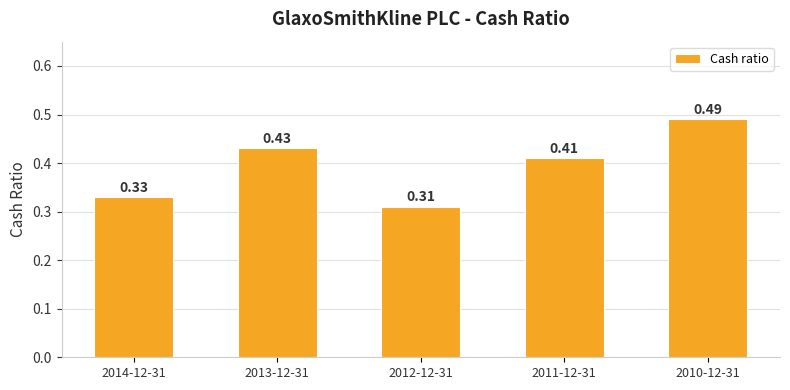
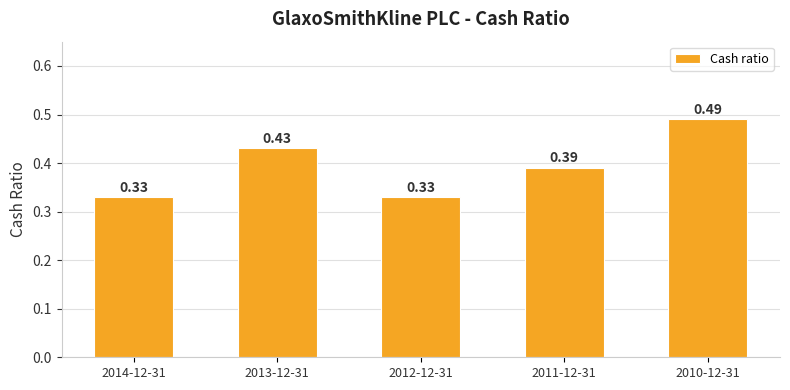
  {
    "2014-12-31": 0.33,
    "2013-12-31": 0.43,
-   "2012-12-31": 0.31,
-   "2011-12-31": 0.41,
+   "2012-12-31": 0.33,
+   "2011-12-31": 0.39,
    "2010-12-31": 0.49
  }
